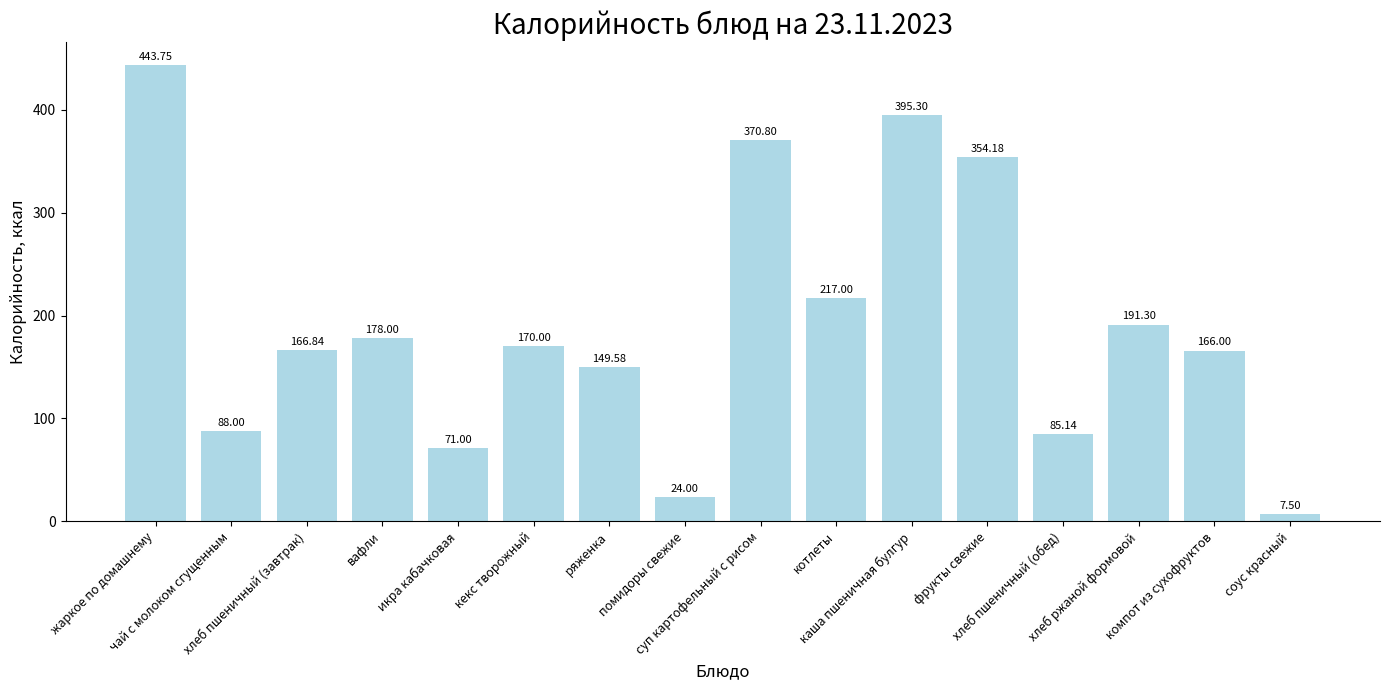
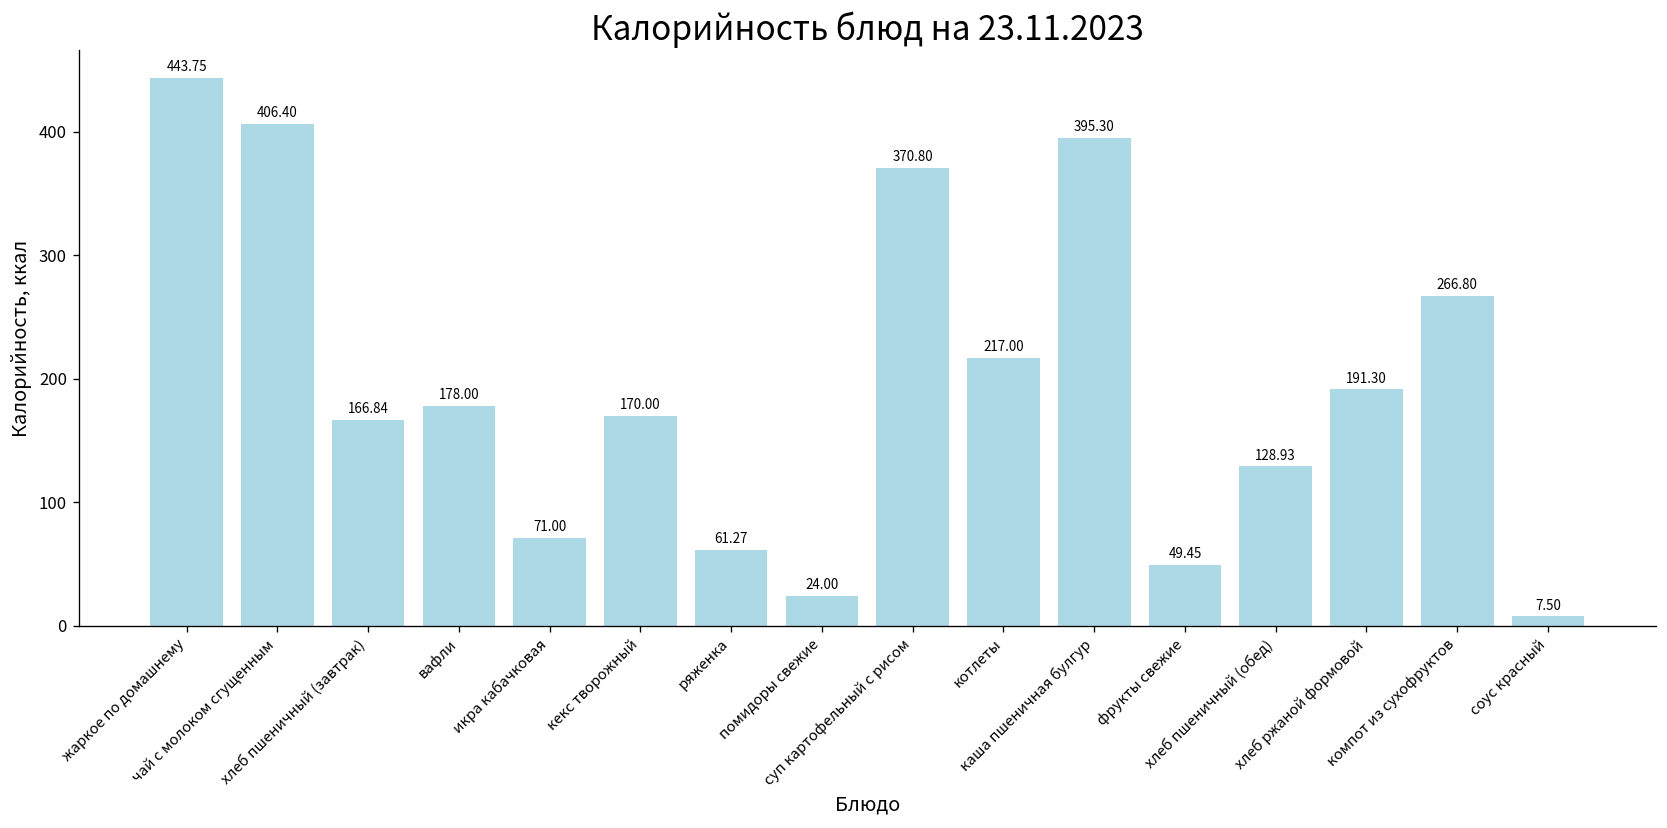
  {
    "жаркое по домашнему": 443.75,
-   "чай с молоком сгущенным": 88.00,
+   "чай с молоком сгущенным": 406.40,
    "хлеб пшеничный (завтрак)": 166.84,
    "вафли": 178.00,
    "икра кабачковая": 71.00,
    "кекс творожный": 170.00,
-   "ряженка": 149.58,
+   "ряженка": 61.27,
    "помидоры свежие": 24.00,
    "суп картофельный с рисом": 370.80,
    "котлеты": 217.00,
    "каша пшеничная булгур": 395.30,
-   "фрукты свежие": 354.18,
-   "хлеб пшеничный (обед)": 85.14,
+   "фрукты свежие": 49.45,
+   "хлеб пшеничный (обед)": 128.93,
    "хлеб ржаной формовой": 191.30,
-   "компот из сухофруктов": 166.00,
+   "компот из сухофруктов": 266.80,
    "соус красный": 7.50
  }
